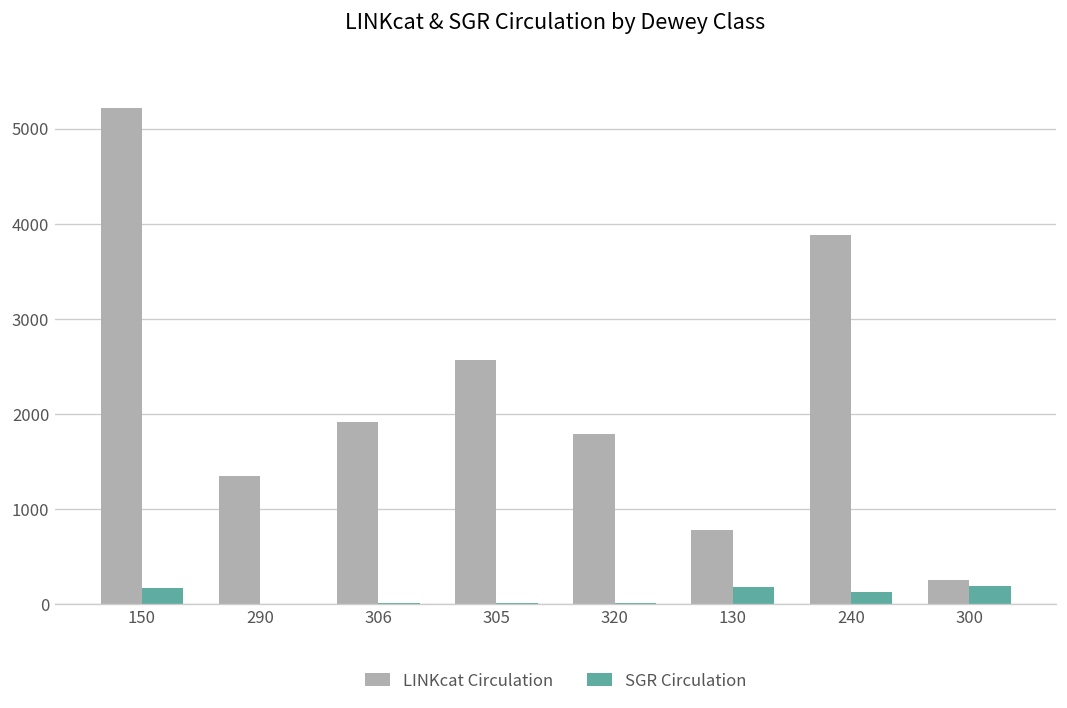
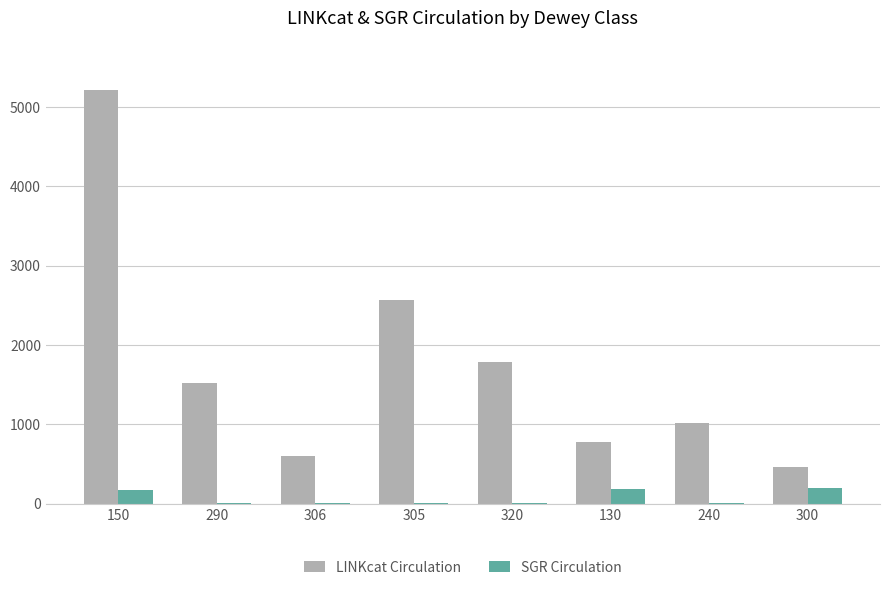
  {
    "LINKcat Circulation": {
      "150": 5200,
-     "290": 1300,
-     "306": 1900,
+     "290": 1500,
+     "306": 600,
      "305": 2600,
      "320": 1800,
      "130": 800,
-     "240": 3900,
-     "300": 300
+     "240": 1000,
+     "300": 500
    },
    "SGR Circulation": {
      "150": 200,
      "130": 200,
-     "240": 100,
+     "240": 0,
      "300": 200
    }
  }
